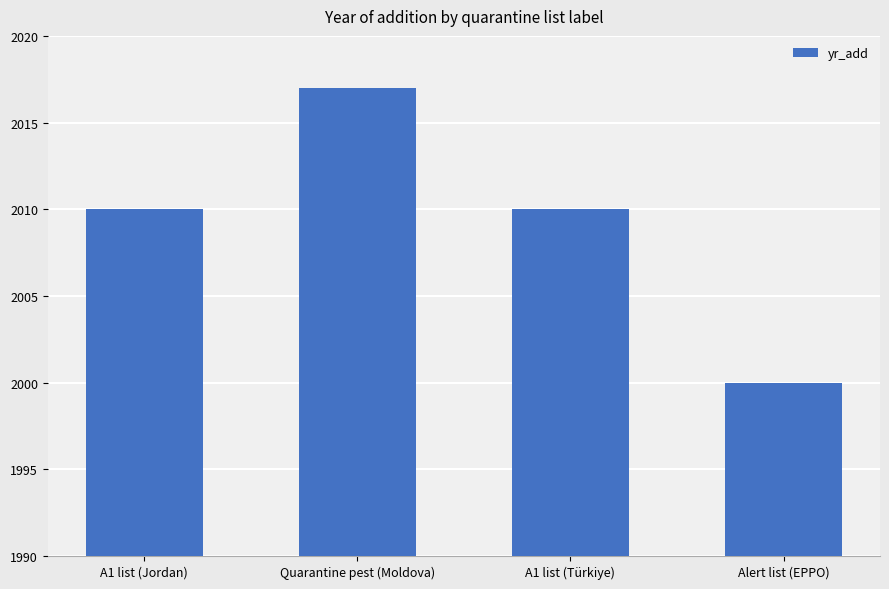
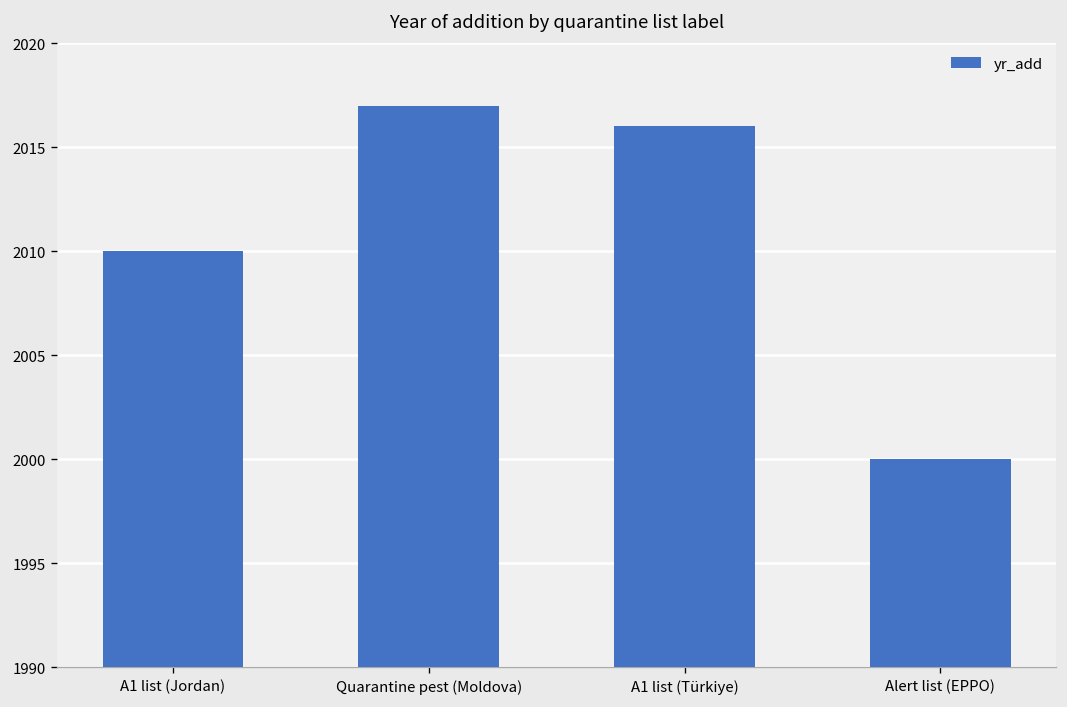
  {
    "A1 list (Jordan)": 2010,
    "Quarantine pest (Moldova)": 2017,
-   "A1 list (Türkiye)": 2010,
+   "A1 list (Türkiye)": 2016,
    "Alert list (EPPO)": 2000
  }
